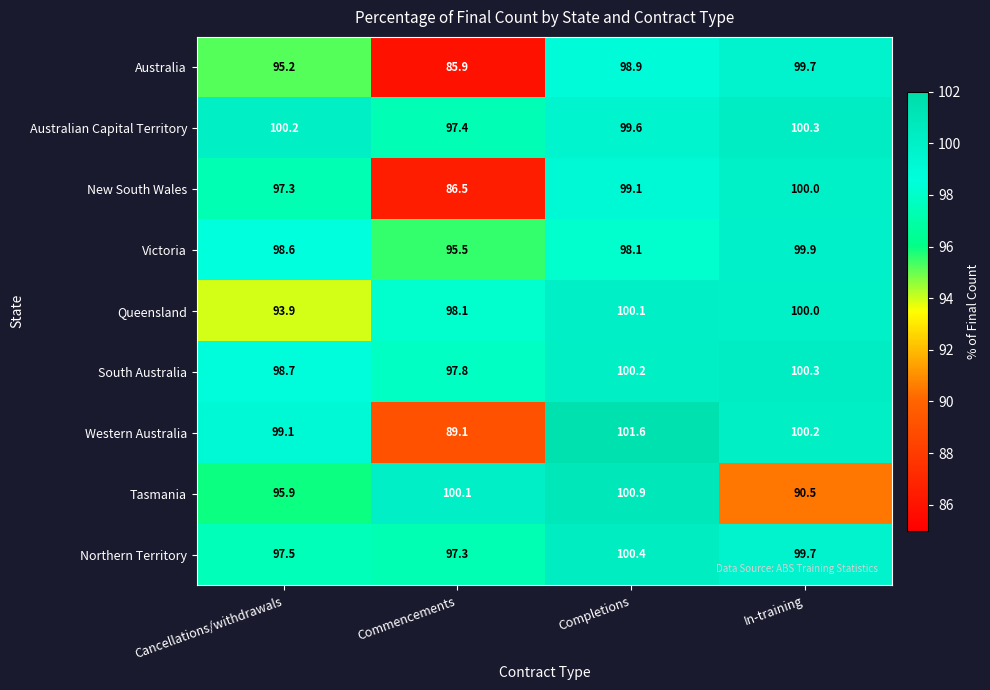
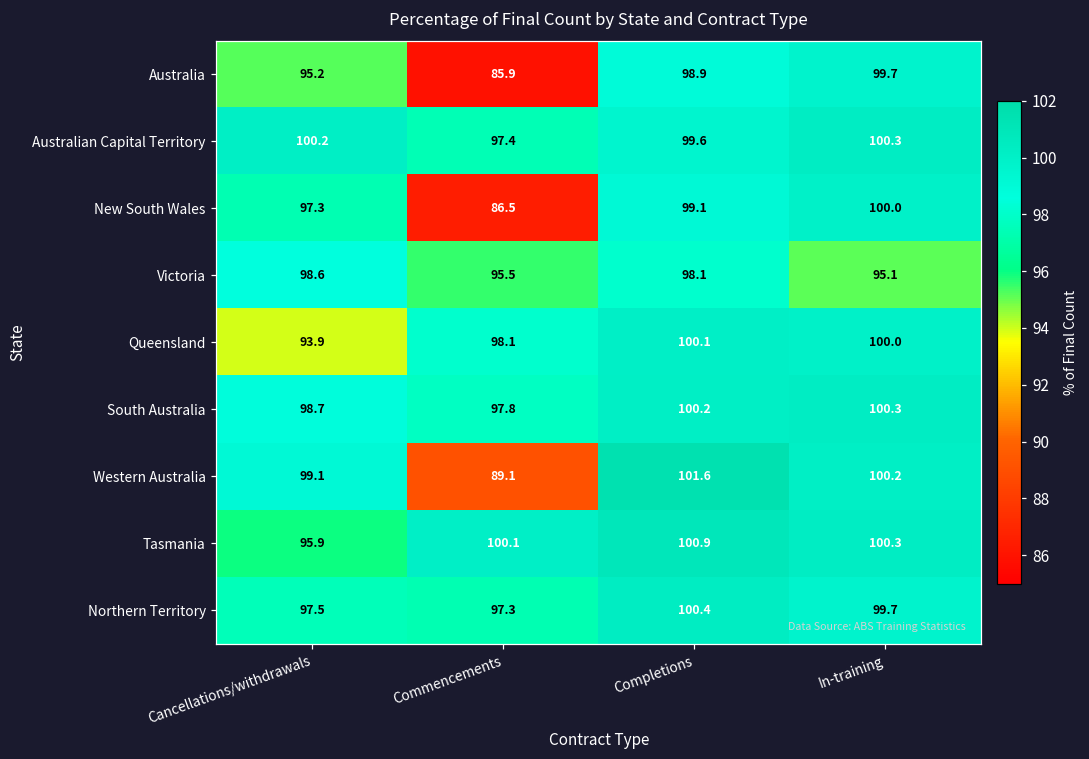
  {
    "Australia": {
      "Cancellations/withdrawals": 95.2,
      "Commencements": 85.9,
      "Completions": 98.9,
      "In-training": 99.7
    },
    "Australian Capital Territory": {
      "Cancellations/withdrawals": 100.2,
      "Commencements": 97.4,
      "Completions": 99.6,
      "In-training": 100.3
    },
    "New South Wales": {
      "Cancellations/withdrawals": 97.3,
      "Commencements": 86.5,
      "Completions": 99.1,
      "In-training": 100.0
    },
    "Victoria": {
      "Cancellations/withdrawals": 98.6,
      "Commencements": 95.5,
      "Completions": 98.1,
-     "In-training": 99.9
+     "In-training": 95.1
    },
    "Queensland": {
      "Cancellations/withdrawals": 93.9,
      "Commencements": 98.1,
      "Completions": 100.1,
      "In-training": 100.0
    },
    "South Australia": {
      "Cancellations/withdrawals": 98.7,
      "Commencements": 97.8,
      "Completions": 100.2,
      "In-training": 100.3
    },
    "Western Australia": {
      "Cancellations/withdrawals": 99.1,
      "Commencements": 89.1,
      "Completions": 101.6,
      "In-training": 100.2
    },
    "Tasmania": {
      "Cancellations/withdrawals": 95.9,
      "Commencements": 100.1,
      "Completions": 100.9,
-     "In-training": 90.5
+     "In-training": 100.3
    },
    "Northern Territory": {
      "Cancellations/withdrawals": 97.5,
      "Commencements": 97.3,
      "Completions": 100.4
    }
  }
